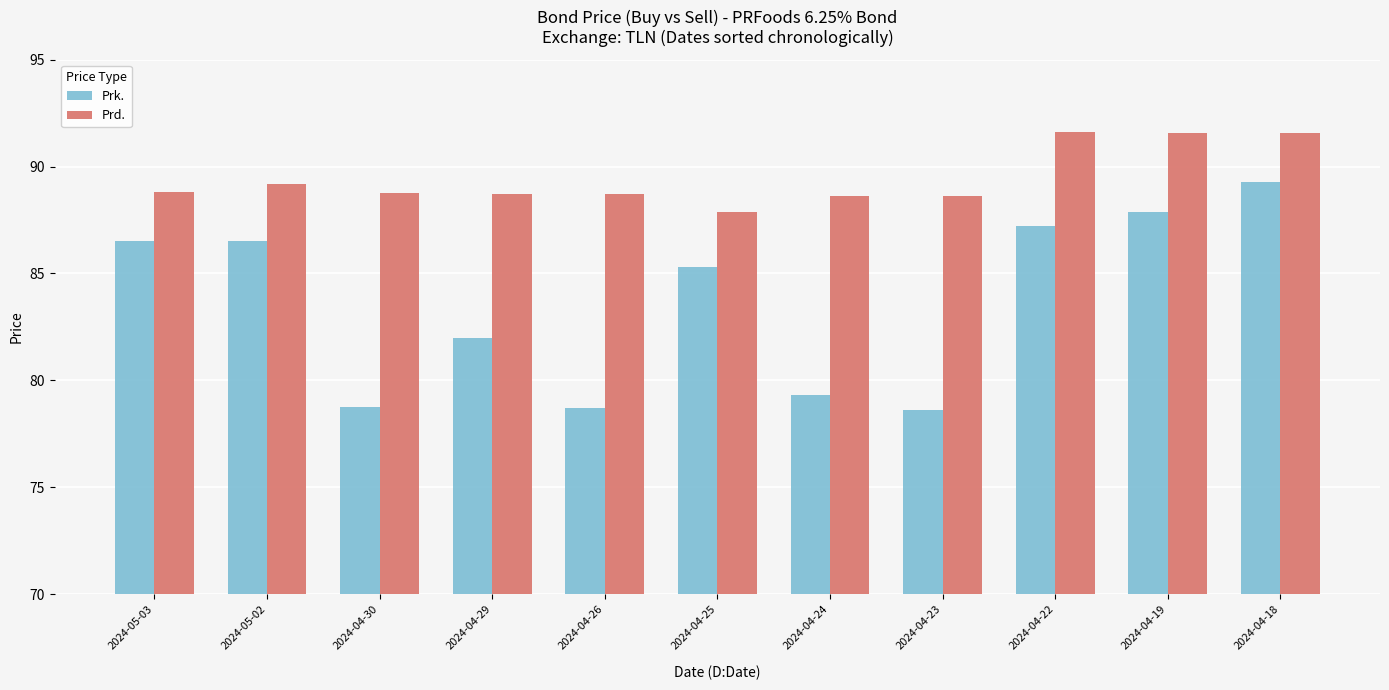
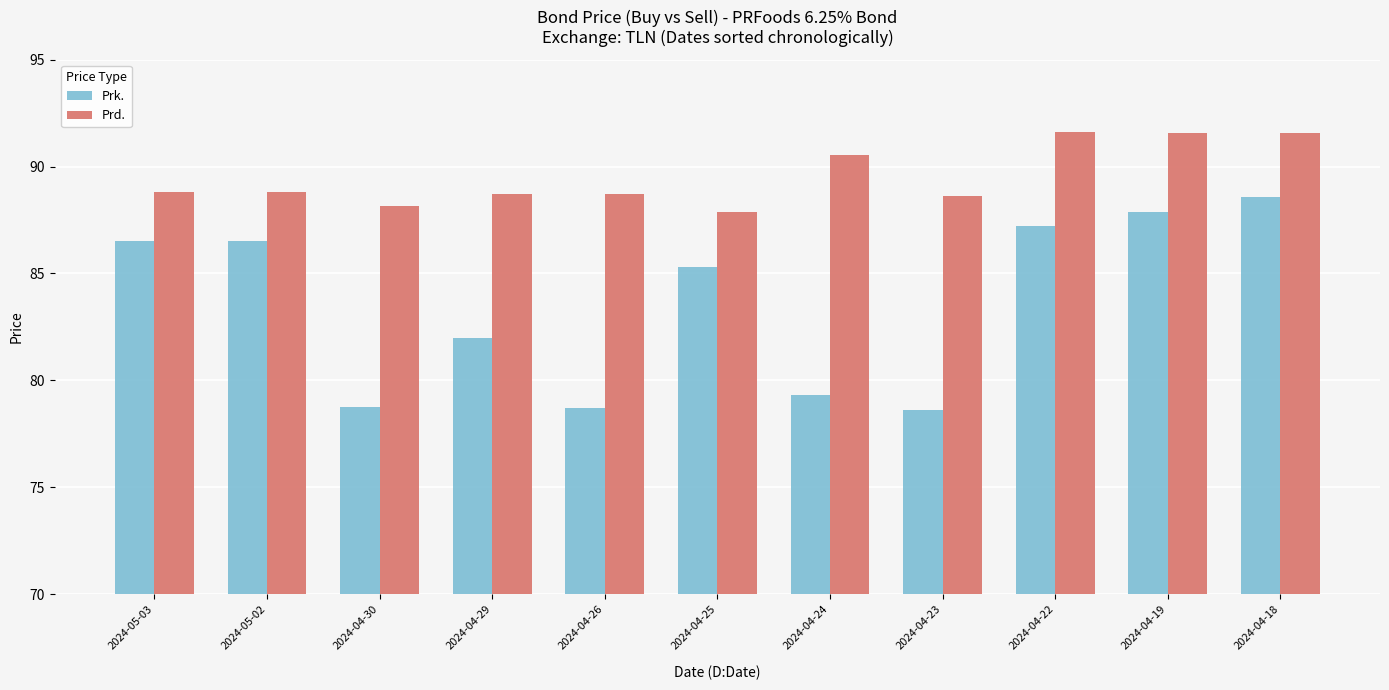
  {
    "Prk.": {
      "2024-05-03": 86.5,
      "2024-05-02": 86.5,
      "2024-04-30": 78.8,
      "2024-04-29": 82.0,
      "2024-04-26": 78.7,
      "2024-04-25": 85.3,
      "2024-04-24": 79.3,
      "2024-04-23": 78.6,
      "2024-04-22": 87.2,
      "2024-04-19": 87.9,
-     "2024-04-18": 89.3
+     "2024-04-18": 88.6
    },
    "Prd.": {
      "2024-05-03": 88.8,
-     "2024-05-02": 89.2,
-     "2024-04-30": 88.8,
+     "2024-05-02": 88.8,
+     "2024-04-30": 88.2,
      "2024-04-29": 88.7,
      "2024-04-26": 88.7,
      "2024-04-25": 87.9,
-     "2024-04-24": 88.6,
+     "2024-04-24": 90.6,
      "2024-04-23": 88.6,
      "2024-04-22": 91.6,
      "2024-04-19": 91.6,
      "2024-04-18": 91.6
    }
  }
